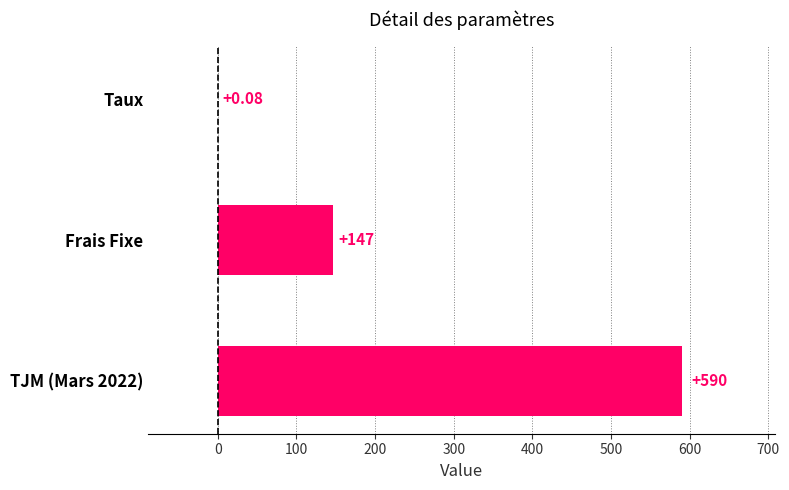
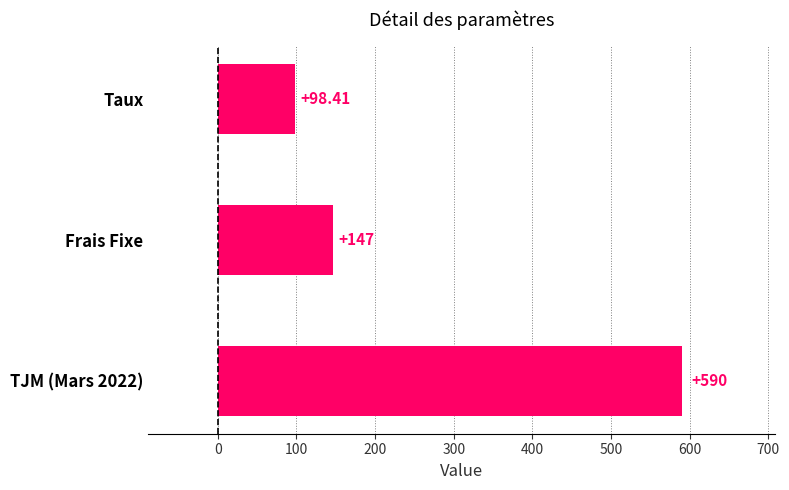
  {
-   "Taux": "+0.08",
+   "Taux": "+98.41",
    "Frais Fixe": "+147",
    "TJM (Mars 2022)": "+590"
  }
